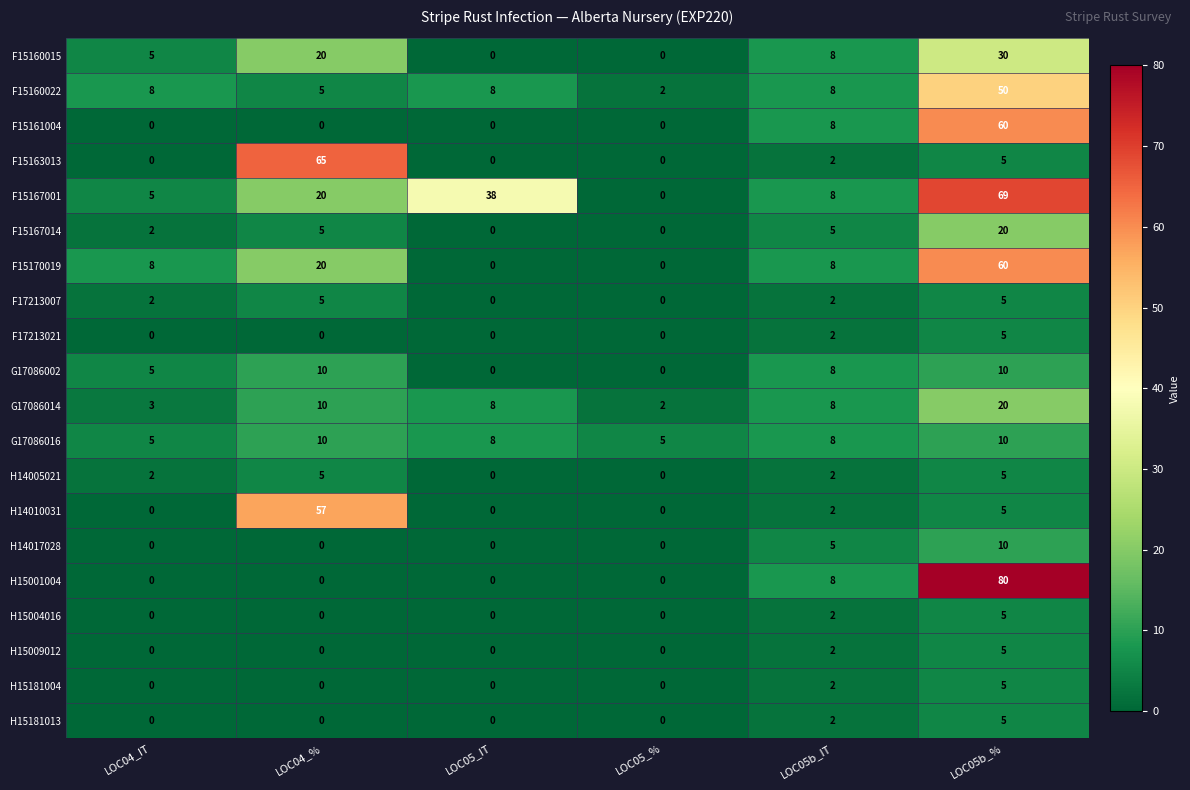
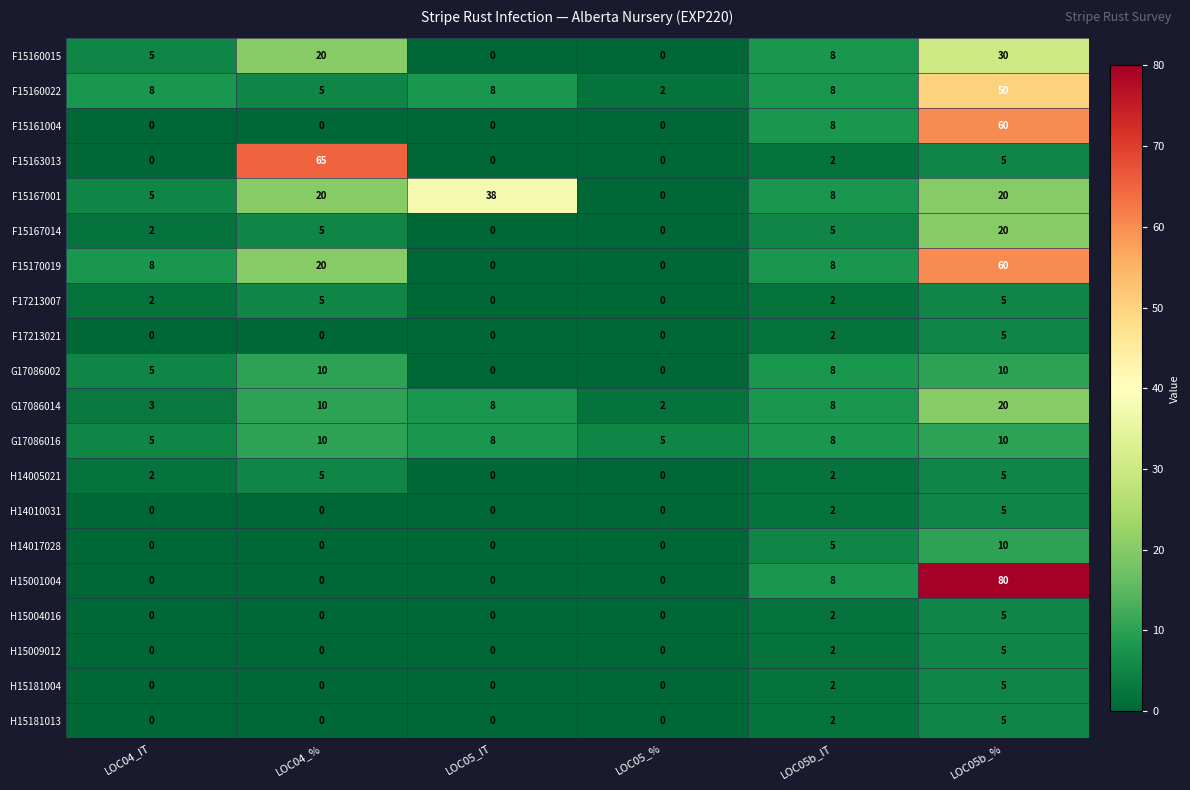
  {
    "F15160015": {
      "LOC04_IT": 5,
      "LOC04_%": 20,
      "LOC05_IT": 0,
      "LOC05_%": 0,
      "LOC05b_IT": 8,
      "LOC05b_%": 30
    },
    "F15160022": {
      "LOC04_IT": 8,
      "LOC04_%": 5,
      "LOC05_IT": 8,
      "LOC05_%": 2,
      "LOC05b_IT": 8,
      "LOC05b_%": 50
    },
    "F15161004": {
      "LOC04_IT": 0,
      "LOC04_%": 0,
      "LOC05_IT": 0,
      "LOC05_%": 0,
      "LOC05b_IT": 8,
      "LOC05b_%": 60
    },
    "F15163013": {
      "LOC04_IT": 0,
      "LOC04_%": 65,
      "LOC05_IT": 0,
      "LOC05_%": 0,
      "LOC05b_IT": 2,
      "LOC05b_%": 5
    },
    "F15167001": {
      "LOC04_IT": 5,
      "LOC04_%": 20,
      "LOC05_IT": 38,
      "LOC05_%": 0,
      "LOC05b_IT": 8,
-     "LOC05b_%": 69
+     "LOC05b_%": 20
    },
    "F15167014": {
      "LOC04_IT": 2,
      "LOC04_%": 5,
      "LOC05_IT": 0,
      "LOC05_%": 0,
      "LOC05b_IT": 5,
      "LOC05b_%": 20
    },
    "F15170019": {
      "LOC04_IT": 8,
      "LOC04_%": 20,
      "LOC05_IT": 0,
      "LOC05_%": 0,
      "LOC05b_IT": 8,
      "LOC05b_%": 60
    },
    "F17213007": {
      "LOC04_IT": 2,
      "LOC04_%": 5,
      "LOC05_IT": 0,
      "LOC05_%": 0,
      "LOC05b_IT": 2,
      "LOC05b_%": 5
    },
    "F17213021": {
      "LOC04_IT": 0,
      "LOC04_%": 0,
      "LOC05_IT": 0,
      "LOC05_%": 0,
      "LOC05b_IT": 2,
      "LOC05b_%": 5
    },
    "G17086002": {
      "LOC04_IT": 5,
      "LOC04_%": 10,
      "LOC05_IT": 0,
      "LOC05_%": 0,
      "LOC05b_IT": 8,
      "LOC05b_%": 10
    },
    "G17086014": {
      "LOC04_IT": 3,
      "LOC04_%": 10,
      "LOC05_IT": 8,
      "LOC05_%": 2,
      "LOC05b_IT": 8,
      "LOC05b_%": 20
    },
    "G17086016": {
      "LOC04_IT": 5,
      "LOC04_%": 10,
      "LOC05_IT": 8,
      "LOC05_%": 5,
      "LOC05b_IT": 8,
      "LOC05b_%": 10
    },
    "H14005021": {
      "LOC04_IT": 2,
      "LOC04_%": 5,
      "LOC05_IT": 0,
      "LOC05_%": 0,
      "LOC05b_IT": 2,
      "LOC05b_%": 5
    },
    "H14010031": {
      "LOC04_IT": 0,
-     "LOC04_%": 57,
+     "LOC04_%": 0,
      "LOC05_IT": 0,
      "LOC05_%": 0,
      "LOC05b_IT": 2,
      "LOC05b_%": 5
    },
    "H14017028": {
      "LOC04_IT": 0,
      "LOC04_%": 0,
      "LOC05_IT": 0,
      "LOC05_%": 0,
      "LOC05b_IT": 5,
      "LOC05b_%": 10
    },
    "H15001004": {
      "LOC04_IT": 0,
      "LOC04_%": 0,
      "LOC05_IT": 0,
      "LOC05_%": 0,
      "LOC05b_IT": 8,
      "LOC05b_%": 80
    },
    "H15004016": {
      "LOC04_IT": 0,
      "LOC04_%": 0,
      "LOC05_IT": 0,
      "LOC05_%": 0,
      "LOC05b_IT": 2,
      "LOC05b_%": 5
    },
    "H15009012": {
      "LOC04_IT": 0,
      "LOC04_%": 0,
      "LOC05_IT": 0,
      "LOC05_%": 0,
      "LOC05b_IT": 2,
      "LOC05b_%": 5
    },
    "H15181004": {
      "LOC04_IT": 0,
      "LOC04_%": 0,
      "LOC05_IT": 0,
      "LOC05_%": 0,
      "LOC05b_IT": 2,
      "LOC05b_%": 5
    },
    "H15181013": {
      "LOC04_IT": 0,
      "LOC04_%": 0,
      "LOC05_IT": 0,
      "LOC05_%": 0,
      "LOC05b_IT": 2,
      "LOC05b_%": 5
    }
  }
